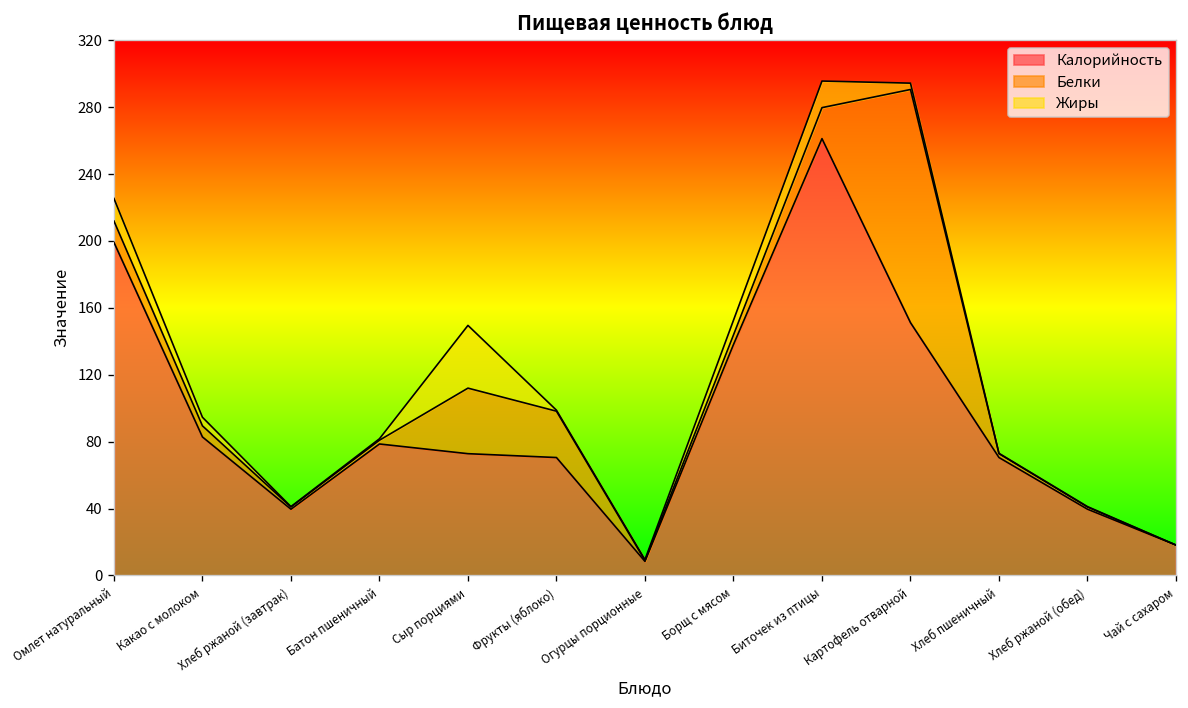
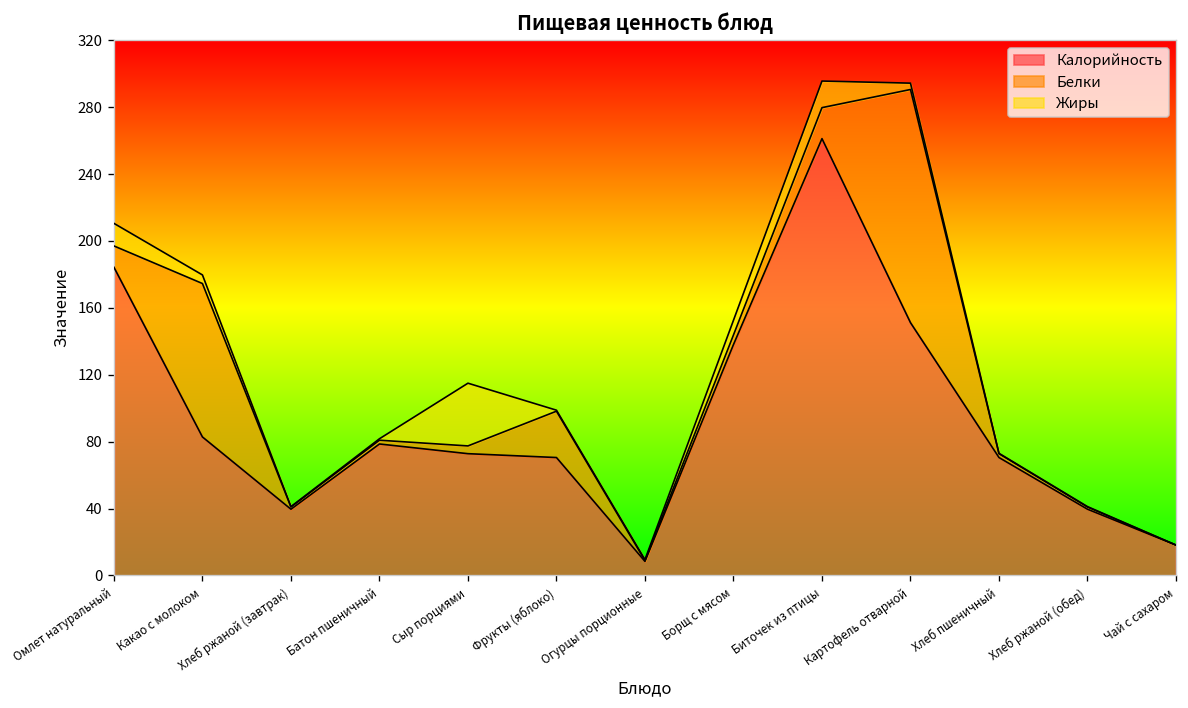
  {
    "Калорийность": {
-     "Омлет натуральный": 199,
+     "Омлет натуральный": 184,
      "Какао с молоком": 83,
      "Батон пшеничный": 79,
      "Сыр порциями": 73,
      "Фрукты (яблоко)": 71,
      "Борщ с мясом": 138,
      "Биточек из птицы": 261,
      "Картофель отварной": 151,
      "Хлеб пшеничный": 71
    },
    "Белки": {
      "Омлет натуральный": 13,
-     "Какао с молоком": 7,
-     "Сыр порциями": 39,
+     "Какао с молоком": 92,
+     "Сыр порциями": 5,
      "Борщ с мясом": 6,
      "Биточек из птицы": 19,
      "Картофель отварной": 139
    },
    "Жиры": {
      "Омлет натуральный": 14,
      "Какао с молоком": 5,
      "Сыр порциями": 38,
      "Борщ с мясом": 9,
      "Биточек из птицы": 16,
      "Картофель отварной": 4
    }
  }
